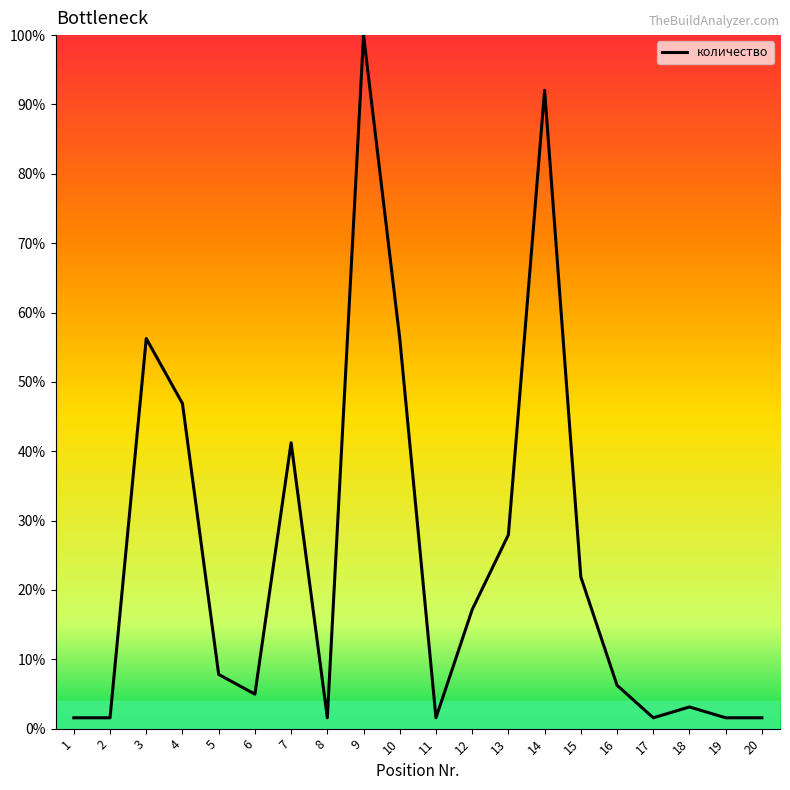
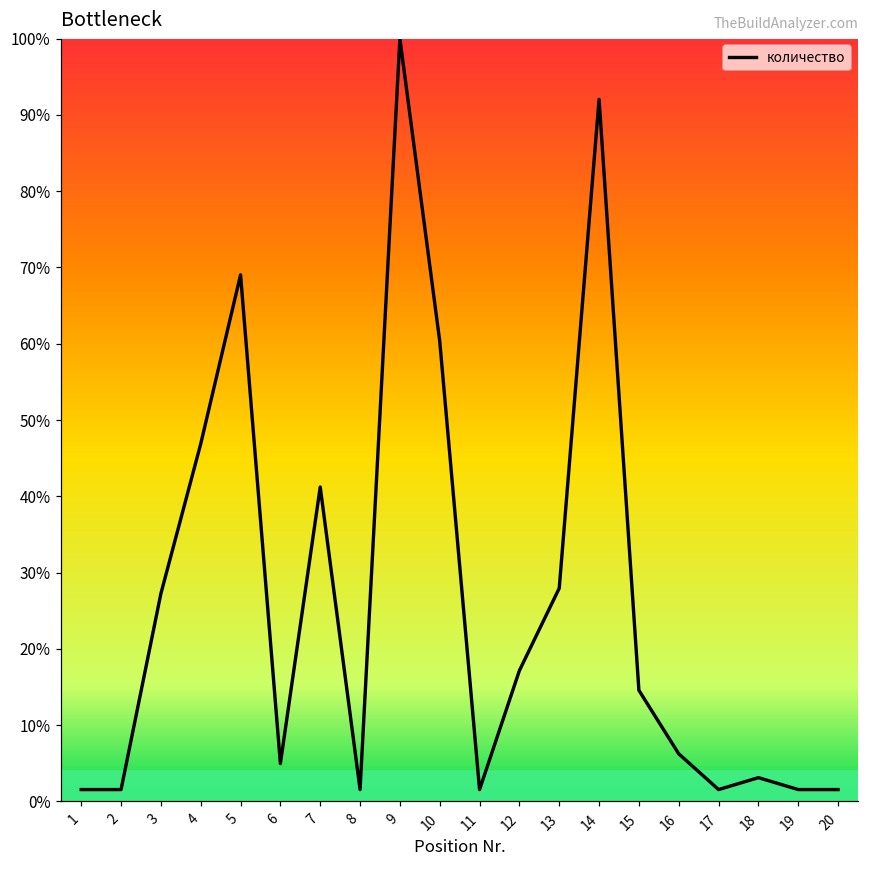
  {
-   "3": "56%",
+   "3": "27%",
    "4": "47%",
-   "5": "8%",
+   "5": "69%",
    "6": "5%",
    "7": "41%",
    "9": "100%",
-   "10": "56%",
+   "10": "60%",
    "12": "17%",
    "13": "28%",
    "14": "92%",
-   "15": "22%",
+   "15": "15%",
    "16": "6%"
  }
